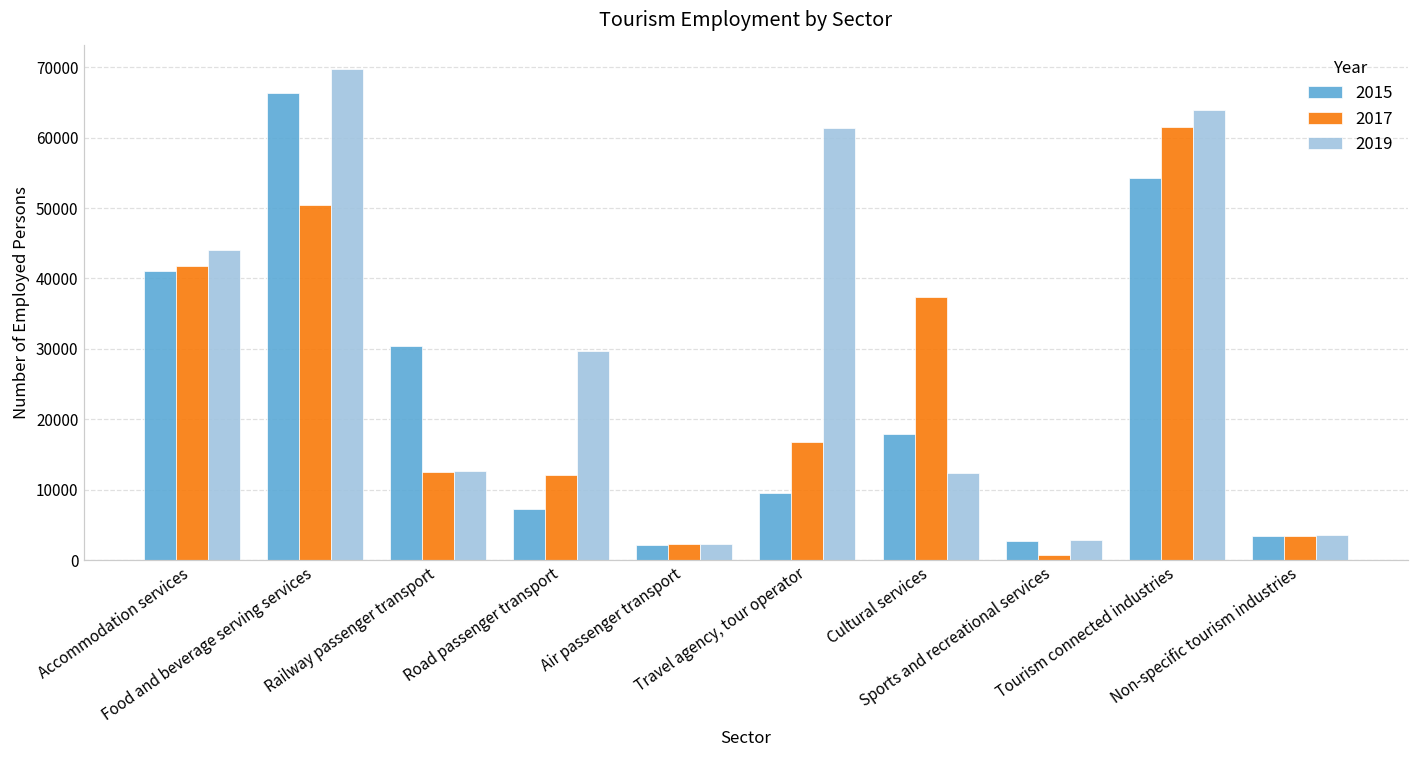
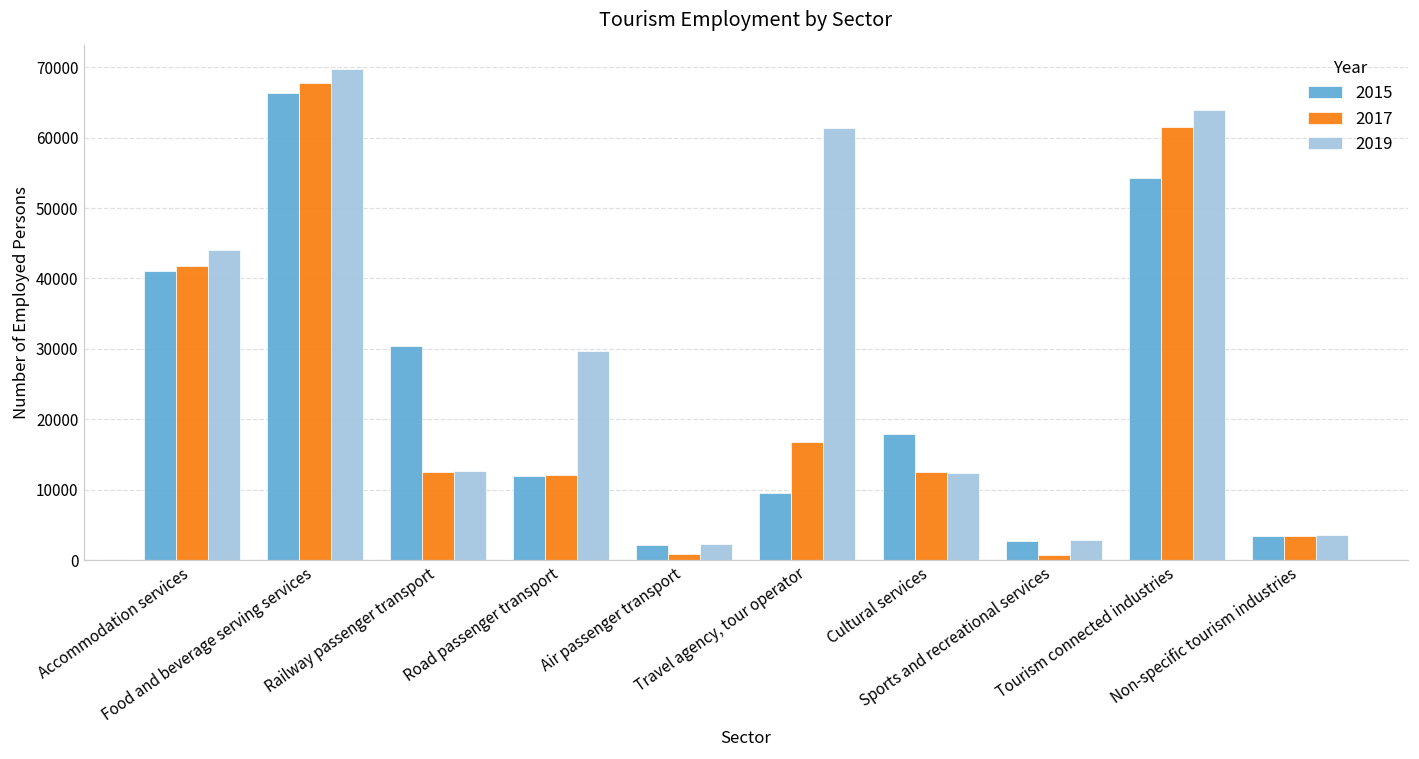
  {
    "2015": {
      "Accommodation services": 41000,
      "Food and beverage serving services": 66000,
      "Railway passenger transport": 30000,
-     "Road passenger transport": 7000,
+     "Road passenger transport": 12000,
      "Air passenger transport": 2000,
      "Travel agency, tour operator": 9000,
      "Cultural services": 18000,
      "Sports and recreational services": 3000,
      "Tourism connected industries": 54000,
      "Non-specific tourism industries": 3000
    },
    "2017": {
      "Accommodation services": 42000,
-     "Food and beverage serving services": 50000,
+     "Food and beverage serving services": 68000,
      "Railway passenger transport": 12000,
      "Road passenger transport": 12000,
-     "Air passenger transport": 2000,
+     "Air passenger transport": 1000,
      "Travel agency, tour operator": 17000,
-     "Cultural services": 37000,
+     "Cultural services": 12000,
      "Sports and recreational services": 1000,
      "Tourism connected industries": 62000,
      "Non-specific tourism industries": 3000
    },
    "2019": {
      "Accommodation services": 44000,
      "Food and beverage serving services": 70000,
      "Railway passenger transport": 13000,
      "Road passenger transport": 30000,
      "Air passenger transport": 2000,
      "Travel agency, tour operator": 61000,
      "Cultural services": 12000,
      "Sports and recreational services": 3000,
      "Tourism connected industries": 64000,
      "Non-specific tourism industries": 4000
    }
  }
